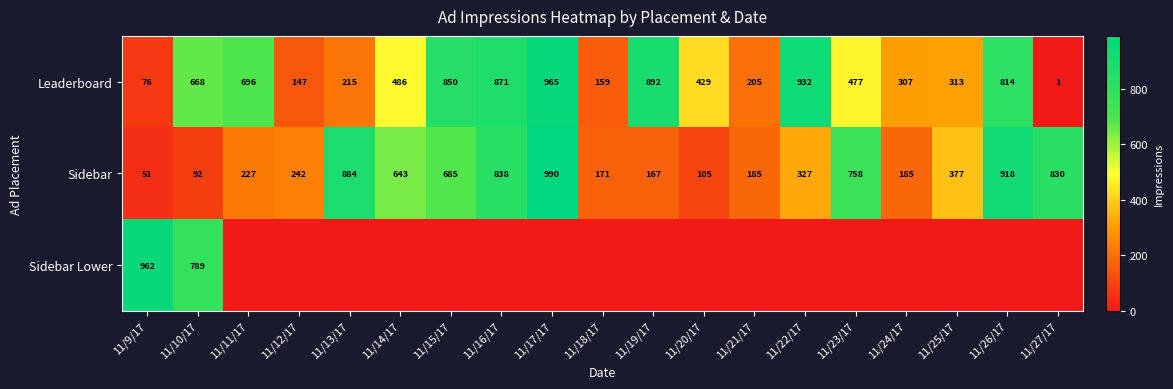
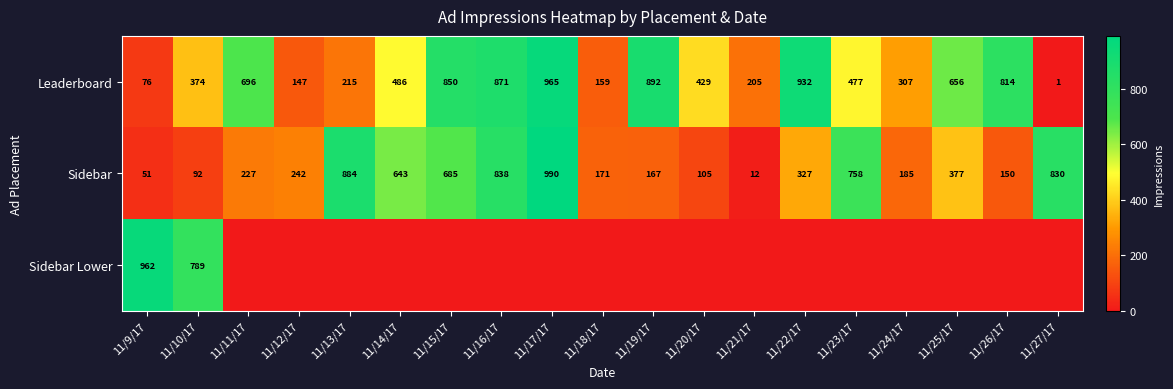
  {
    "Leaderboard": {
      "11/9/17": 76,
-     "11/10/17": 668,
+     "11/10/17": 374,
      "11/11/17": 696,
      "11/12/17": 147,
      "11/13/17": 215,
      "11/14/17": 486,
      "11/15/17": 850,
      "11/16/17": 871,
      "11/17/17": 965,
      "11/18/17": 159,
      "11/19/17": 892,
      "11/20/17": 429,
      "11/21/17": 205,
      "11/22/17": 932,
      "11/23/17": 477,
      "11/24/17": 307,
-     "11/25/17": 313,
+     "11/25/17": 656,
      "11/26/17": 814,
      "11/27/17": 1
    },
    "Sidebar": {
      "11/9/17": 51,
      "11/10/17": 92,
      "11/11/17": 227,
      "11/12/17": 242,
      "11/13/17": 884,
      "11/14/17": 643,
      "11/15/17": 685,
      "11/16/17": 838,
      "11/17/17": 990,
      "11/18/17": 171,
      "11/19/17": 167,
      "11/20/17": 105,
-     "11/21/17": 185,
+     "11/21/17": 12,
      "11/22/17": 327,
      "11/23/17": 758,
      "11/24/17": 185,
      "11/25/17": 377,
-     "11/26/17": 918,
+     "11/26/17": 150,
      "11/27/17": 830
    },
    "Sidebar Lower": {
      "11/9/17": 962,
      "11/10/17": 789
    }
  }
